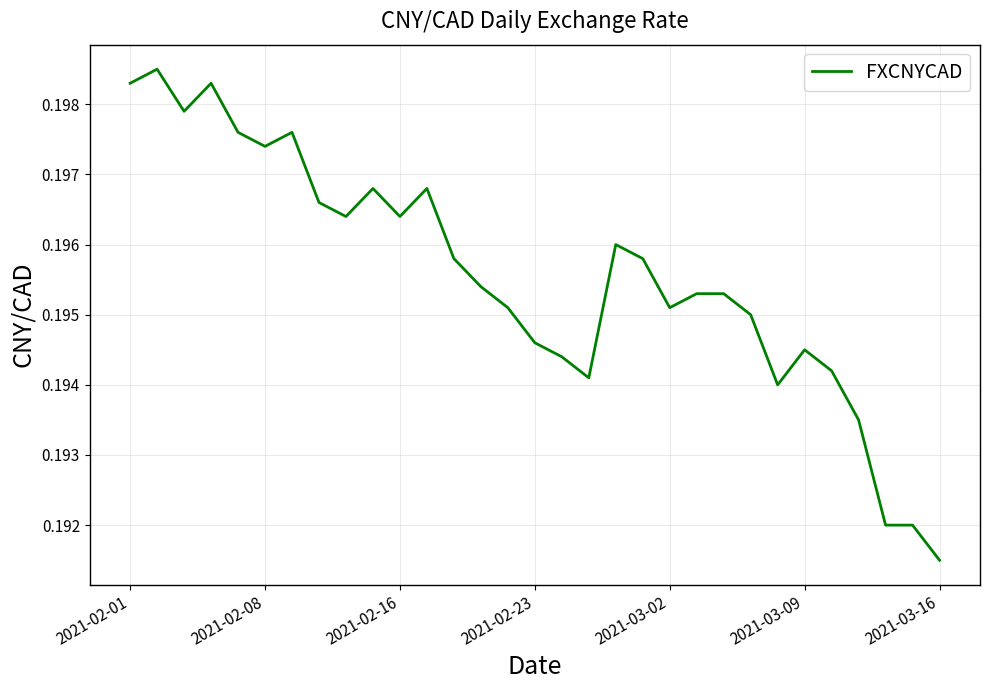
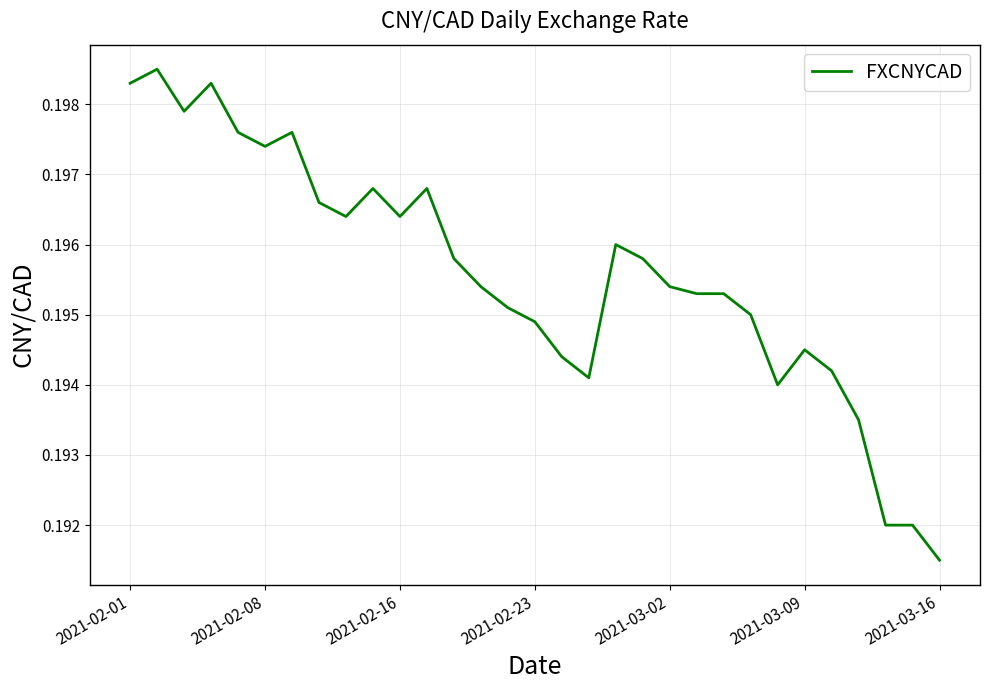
  {
    "2021-02-01": 0.1983,
    "2021-02-08": 0.1974,
    "2021-02-16": 0.1964,
-   "2021-02-23": 0.1946,
-   "2021-03-02": 0.1951,
+   "2021-02-23": 0.1949,
+   "2021-03-02": 0.1954,
    "2021-03-09": 0.1945,
    "2021-03-16": 0.1915
  }
